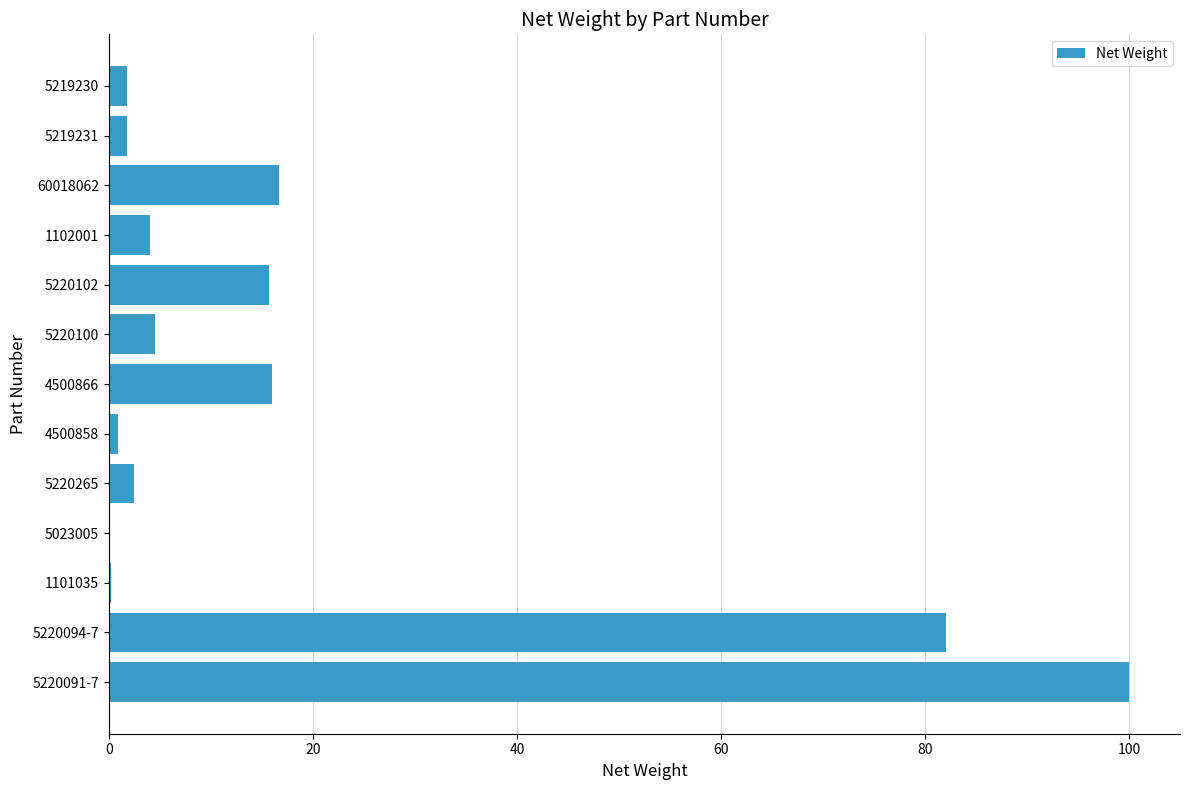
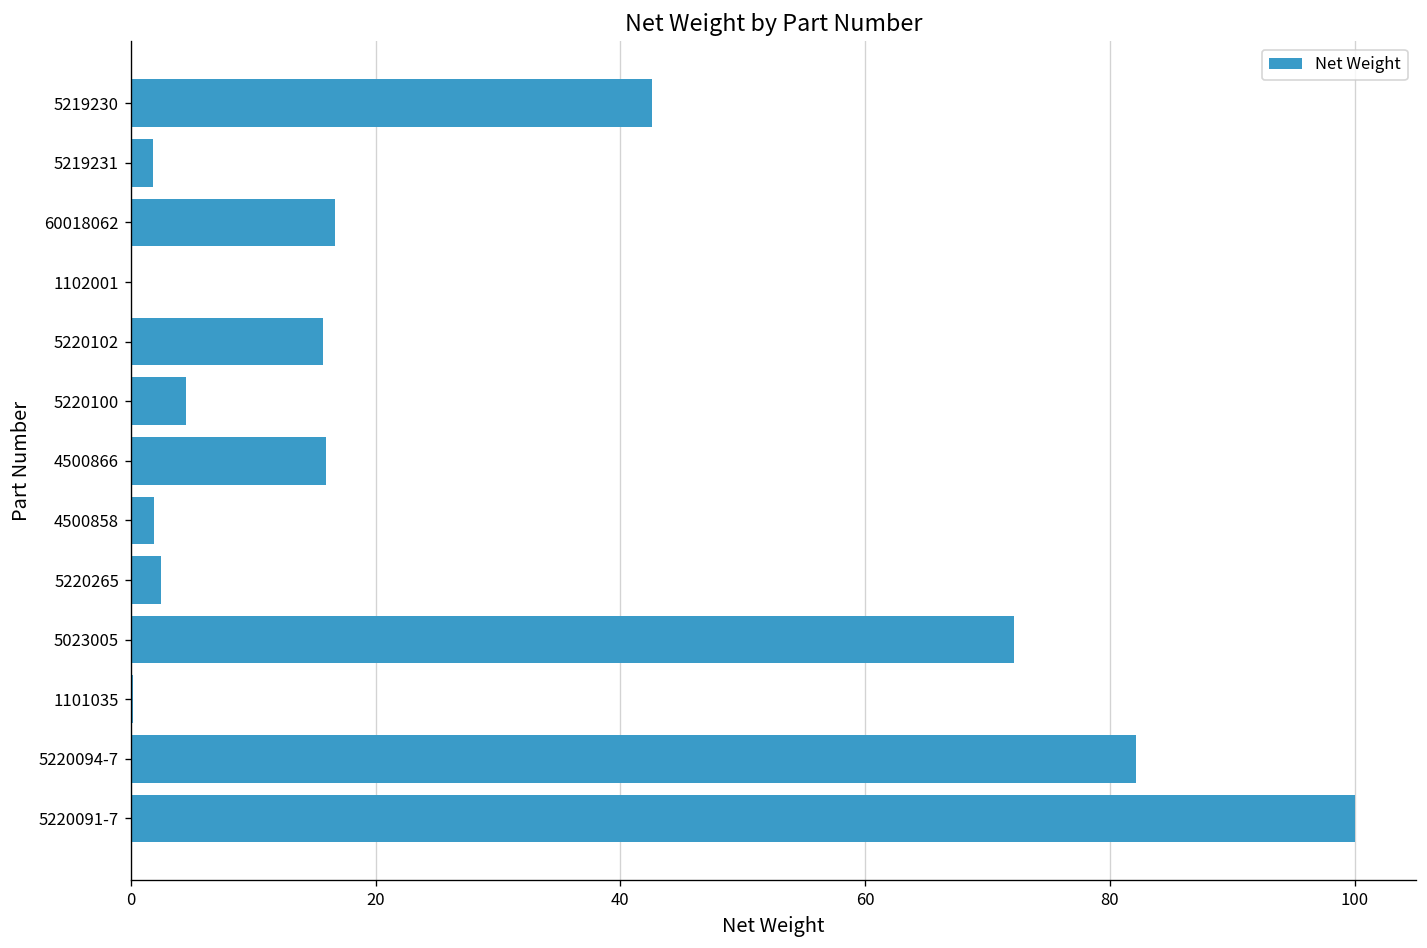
  {
-   "5219230": 1.8,
+   "5219230": 42.6,
    "5219231": 1.8,
    "60018062": 16.7,
-   "1102001": 4.0,
+   "1102001": 0.0,
    "5220102": 15.7,
    "5220100": 4.5,
    "4500866": 16.0,
-   "4500858": 0.9,
+   "4500858": 1.9,
    "5220265": 2.5,
-   "5023005": 0.0,
+   "5023005": 72.2,
    "5220094-7": 82.1,
    "5220091-7": 100.0
  }
